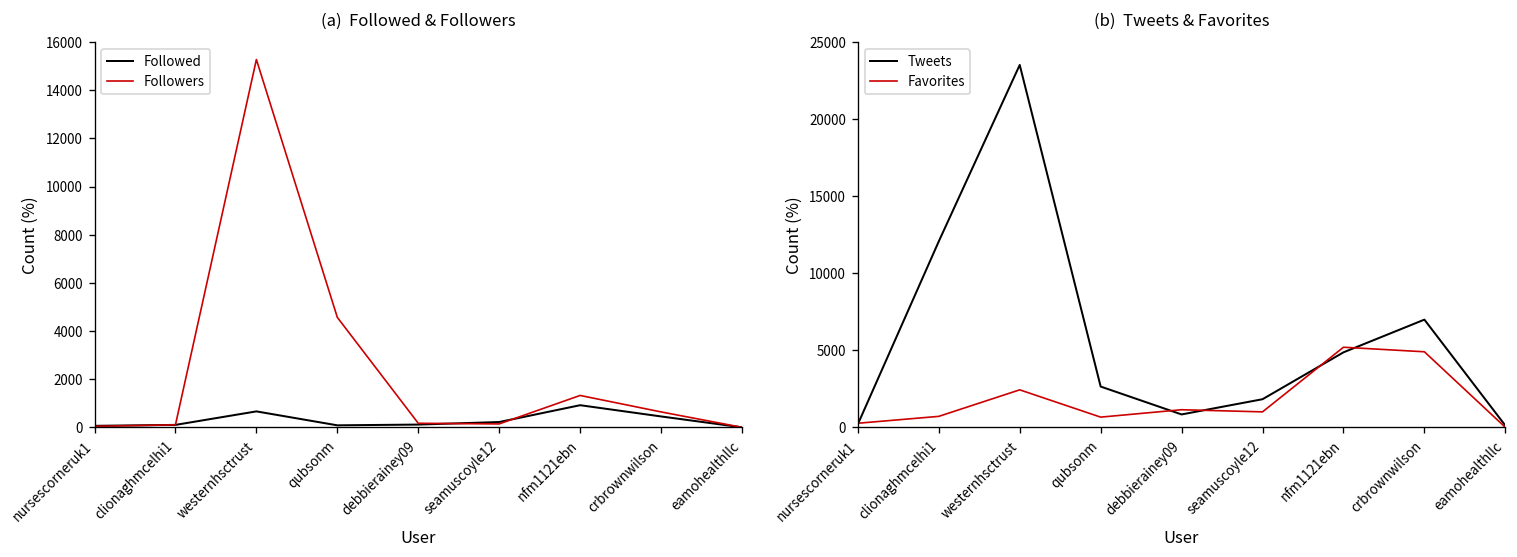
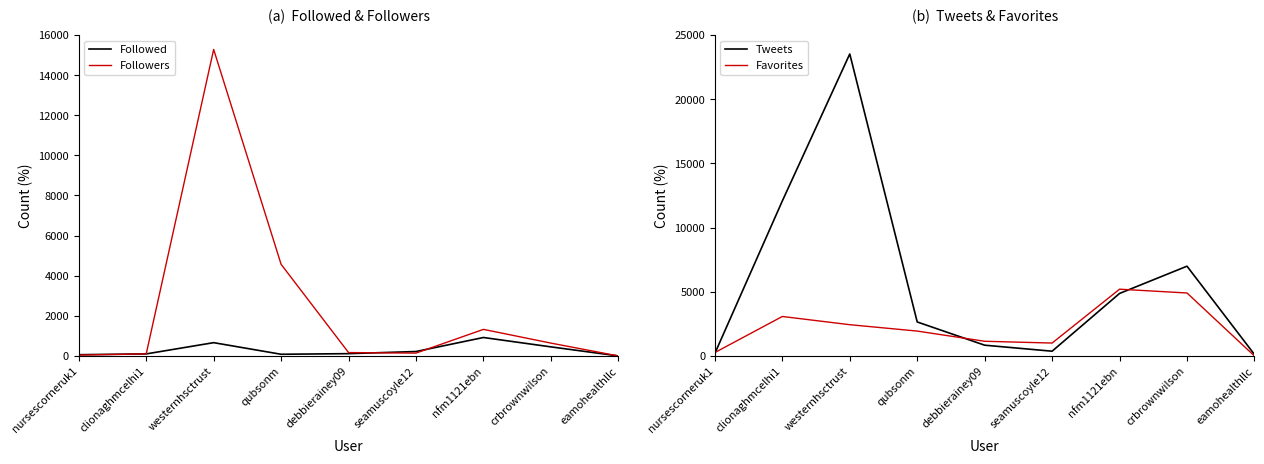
  {
    "(a) Followed & Followers": {
      "Followed": {
        "westernhsctrust": 700,
        "qubsonm": 100,
        "nfm1121ebn": 900,
        "crbrownwilson": 500
      },
      "Followers": {
        "westernhsctrust": 15300,
        "qubsonm": 4600,
        "nfm1121ebn": 1300,
        "crbrownwilson": 600
      }
    },
    "(b) Tweets & Favorites": {
      "Tweets": {
        "clionaghmcelhi1": 12100,
        "westernhsctrust": 23500,
        "qubsonm": 2600,
        "debbierainey09": 800,
-       "seamuscoyle12": 1800,
+       "seamuscoyle12": 400,
        "nfm1121ebn": 4900,
        "crbrownwilson": 7000
      },
      "Favorites": {
-       "clionaghmcelhi1": 700,
+       "clionaghmcelhi1": 3100,
        "westernhsctrust": 2400,
-       "qubsonm": 700,
+       "qubsonm": 1900,
        "debbierainey09": 1100,
        "seamuscoyle12": 1000,
        "nfm1121ebn": 5200,
        "crbrownwilson": 4900
      }
    }
  }
